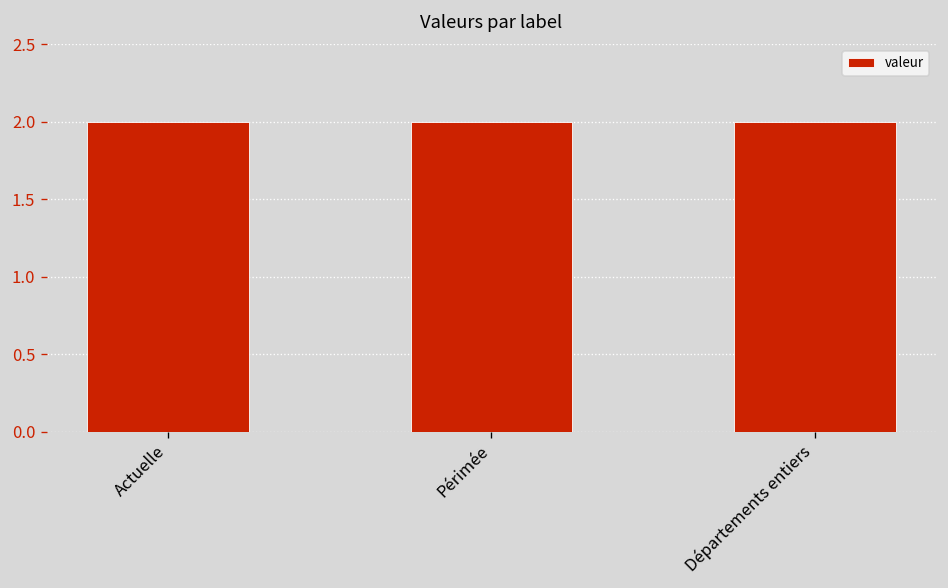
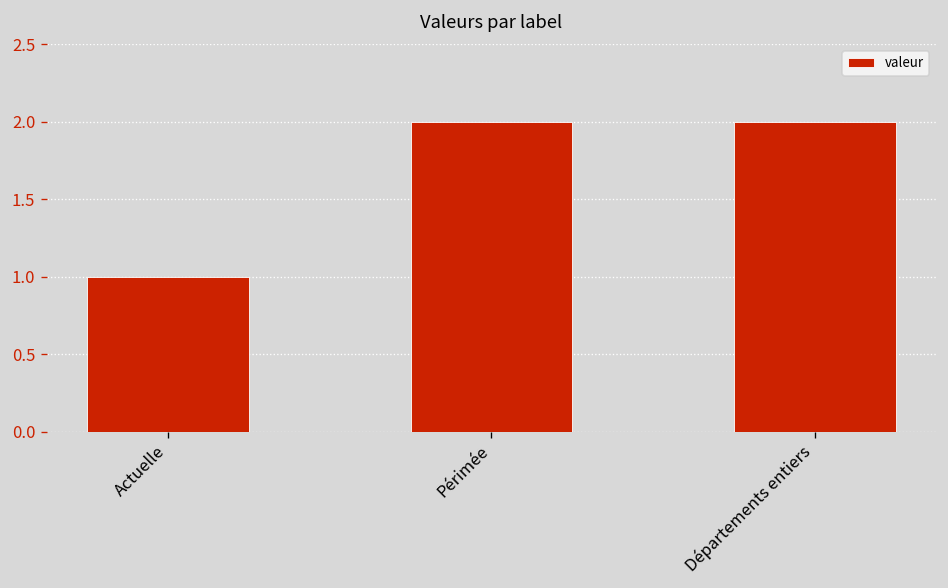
  {
-   "Actuelle": 2,
+   "Actuelle": 1,
    "Périmée": 2,
    "Départements entiers": 2
  }
